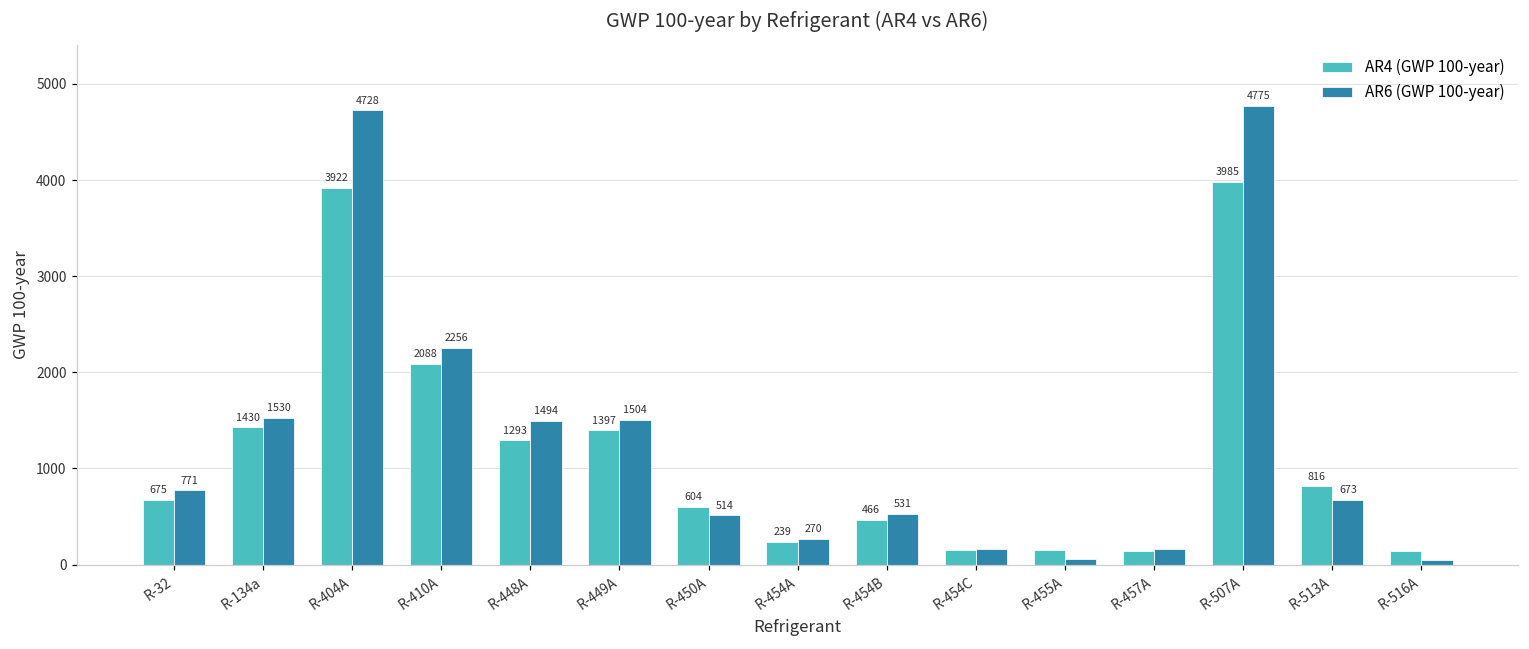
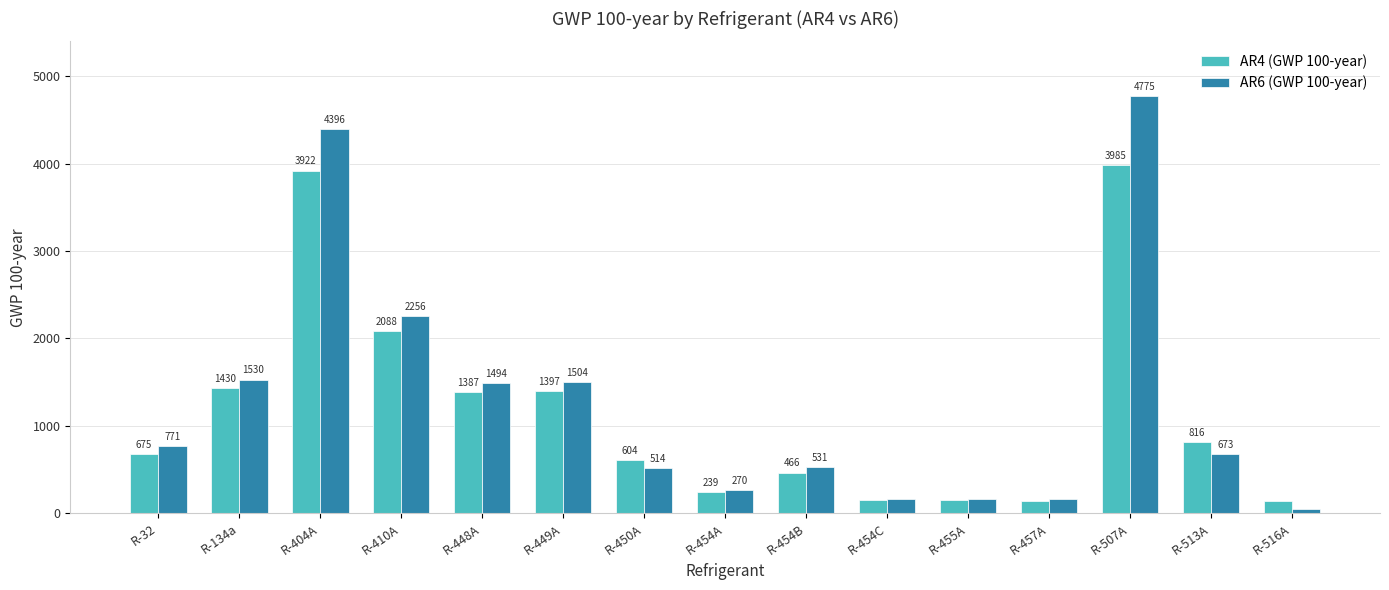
  {
    "AR4 (GWP 100-year)": {
      "R-32": 675,
      "R-134a": 1430,
      "R-404A": 3922,
      "R-410A": 2088,
-     "R-448A": 1293,
+     "R-448A": 1387,
      "R-449A": 1397,
      "R-450A": 604,
      "R-454A": 239,
      "R-454B": 466,
      "R-507A": 3985,
      "R-513A": 816
    },
    "AR6 (GWP 100-year)": {
      "R-32": 771,
      "R-134a": 1530,
-     "R-404A": 4728,
+     "R-404A": 4396,
      "R-410A": 2256,
      "R-448A": 1494,
      "R-449A": 1504,
      "R-450A": 514,
      "R-454A": 270,
      "R-454B": 531,
-     "R-455A": 100,
+     "R-455A": 200,
      "R-507A": 4775,
      "R-513A": 673
    }
  }
